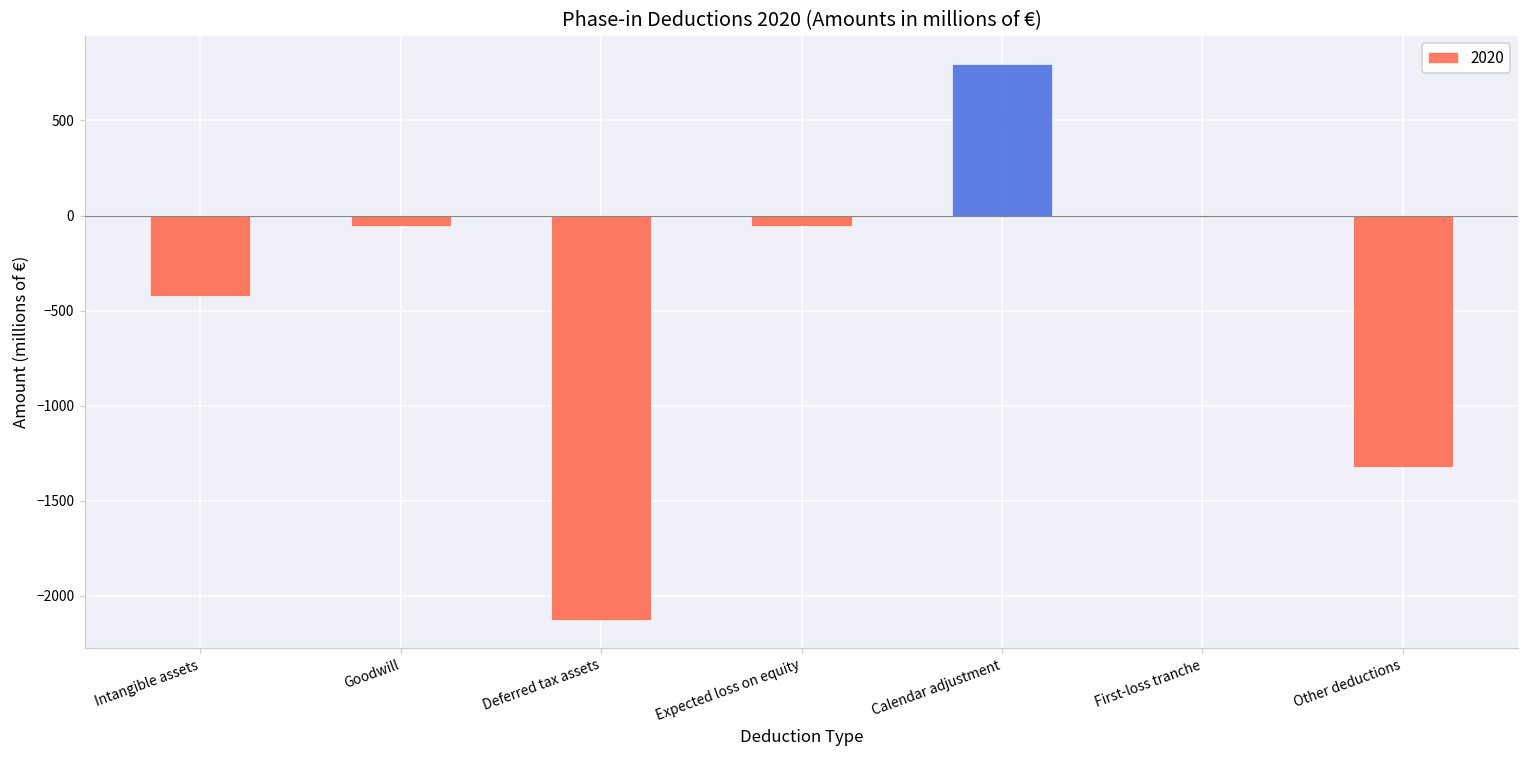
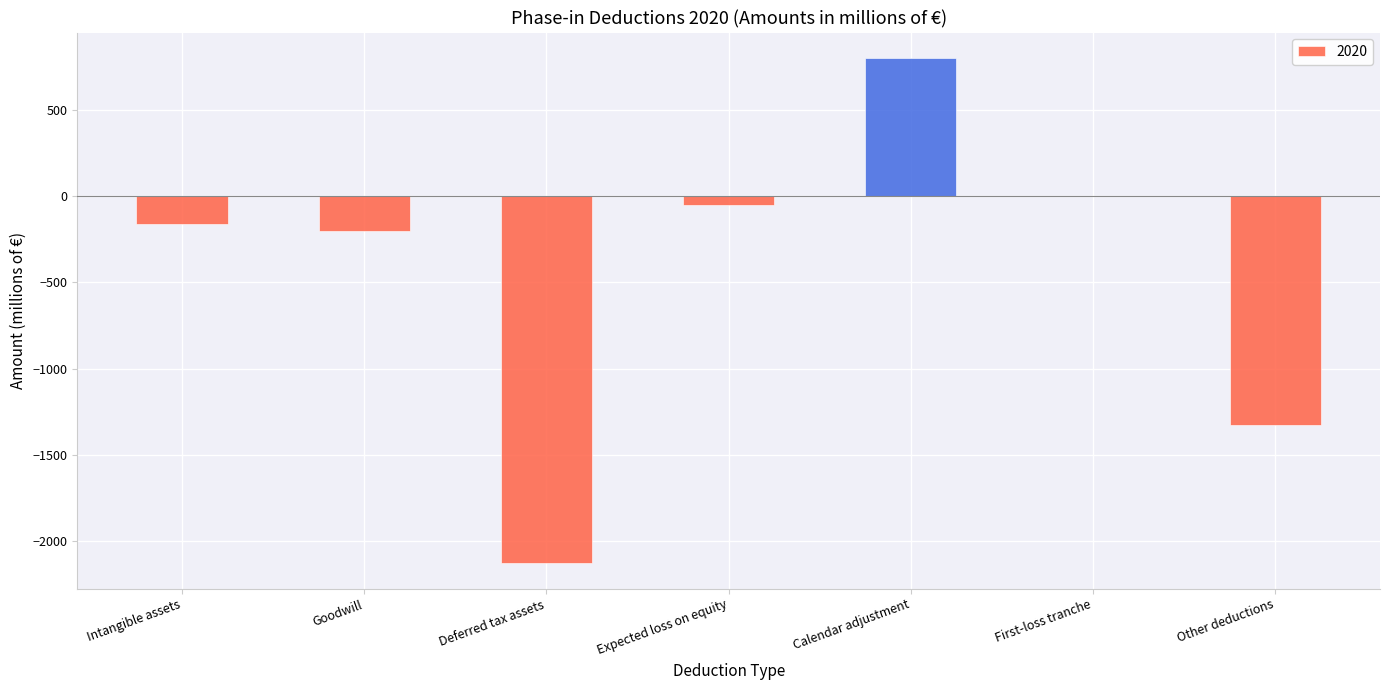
  {
-   "Intangible assets": -430,
-   "Goodwill": -50,
+   "Intangible assets": -160,
+   "Goodwill": -200,
    "Deferred tax assets": -2130,
    "Expected loss on equity": -50,
    "Calendar adjustment": 800,
    "Other deductions": -1320
  }
